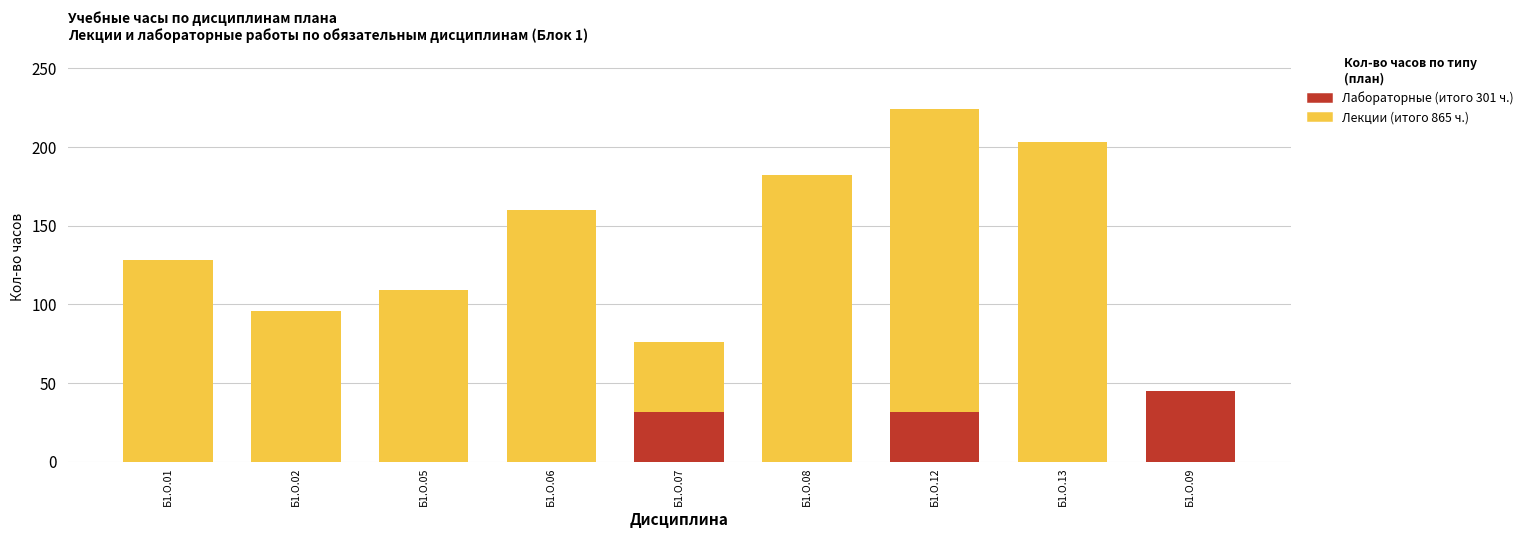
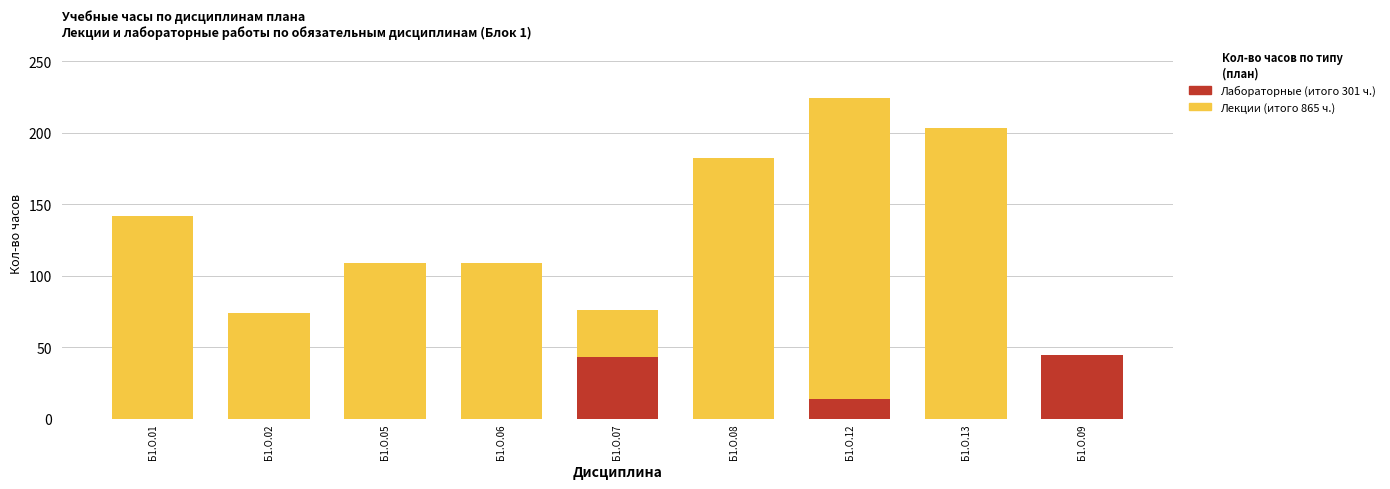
  {
    "Лекции (итого 865 ч.)": {
-     "Б1.О.01": 128,
-     "Б1.О.02": 96,
+     "Б1.О.01": 142,
+     "Б1.О.02": 74,
      "Б1.О.05": 109,
-     "Б1.О.06": 160,
+     "Б1.О.06": 109,
      "Б1.О.07": 76,
      "Б1.О.08": 182,
      "Б1.О.12": 224,
      "Б1.О.13": 203
    },
    "Лабораторные (итого 301 ч.)": {
      "Б1.О.01": 0,
      "Б1.О.02": 0,
      "Б1.О.05": 0,
      "Б1.О.06": 0,
-     "Б1.О.07": 32,
+     "Б1.О.07": 43,
      "Б1.О.08": 0,
-     "Б1.О.12": 32,
+     "Б1.О.12": 14,
      "Б1.О.13": 0,
      "Б1.О.09": 45
    }
  }
